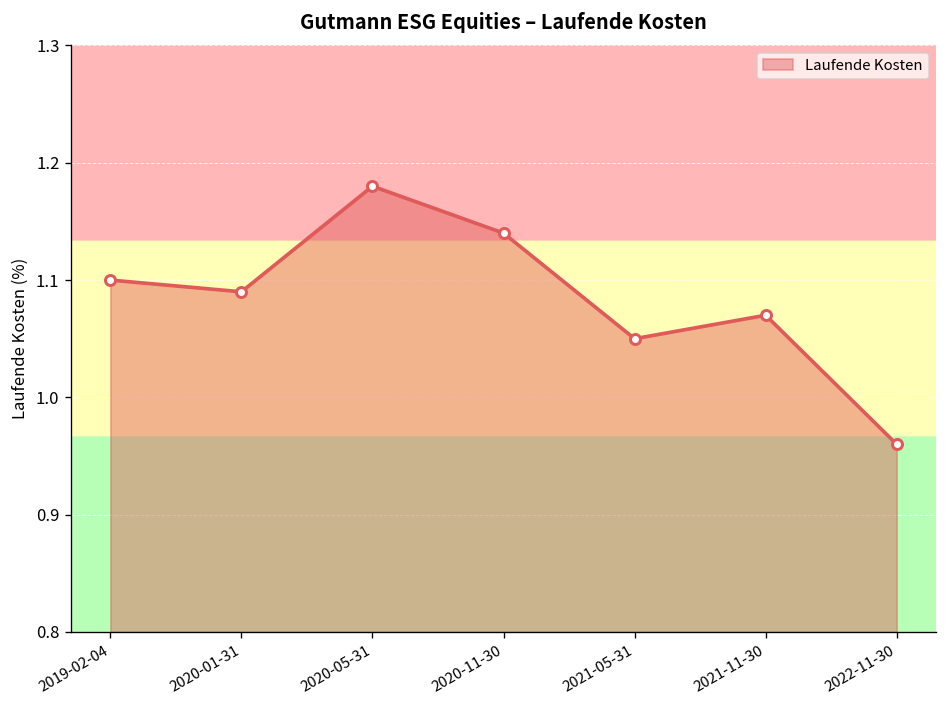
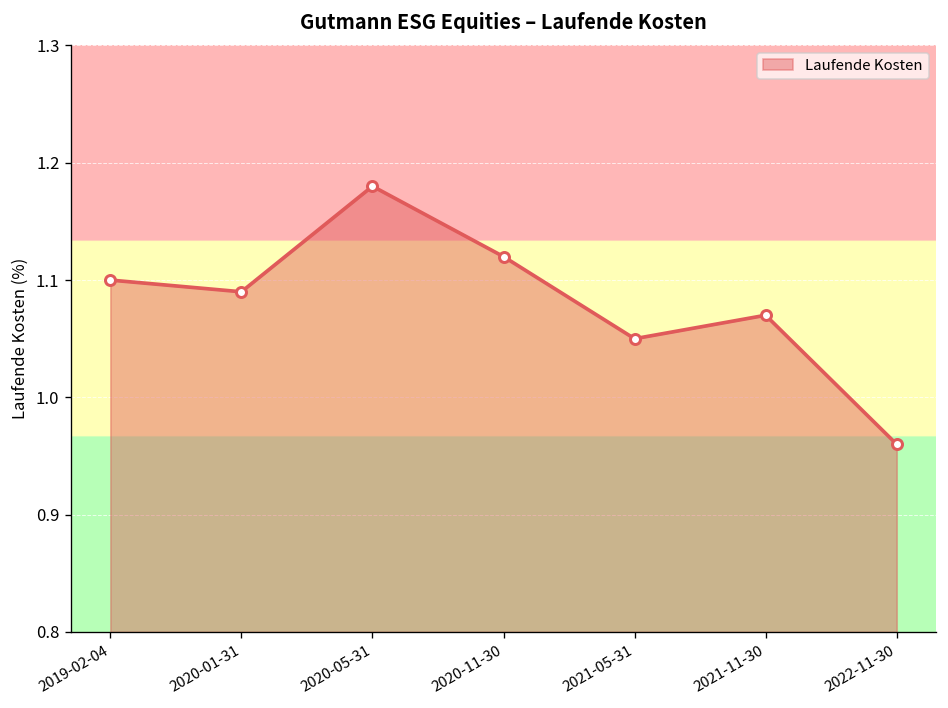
  {
    "2019-02-04": 1.10,
    "2020-01-31": 1.09,
    "2020-05-31": 1.18,
-   "2020-11-30": 1.14,
+   "2020-11-30": 1.12,
    "2021-05-31": 1.05,
    "2021-11-30": 1.07,
    "2022-11-30": 0.96
  }
